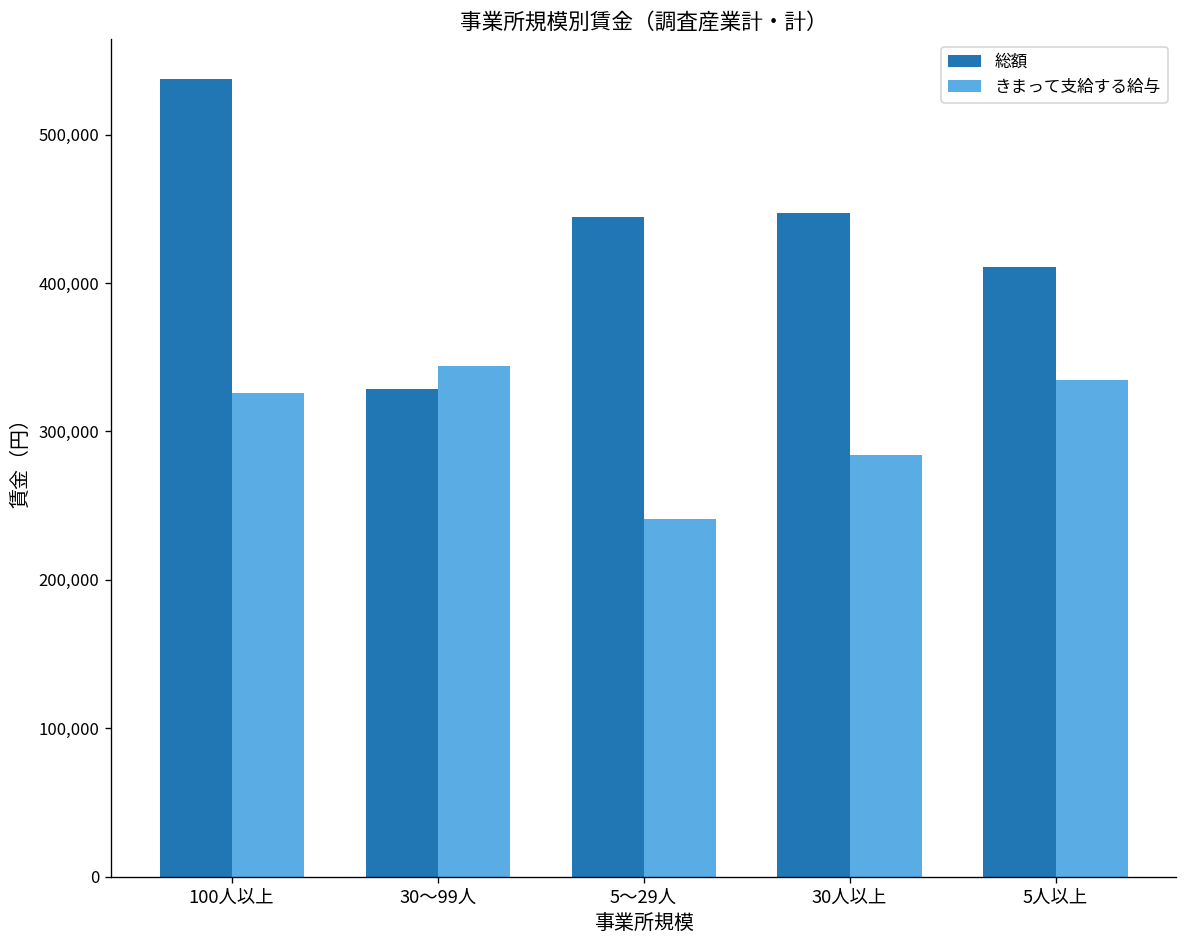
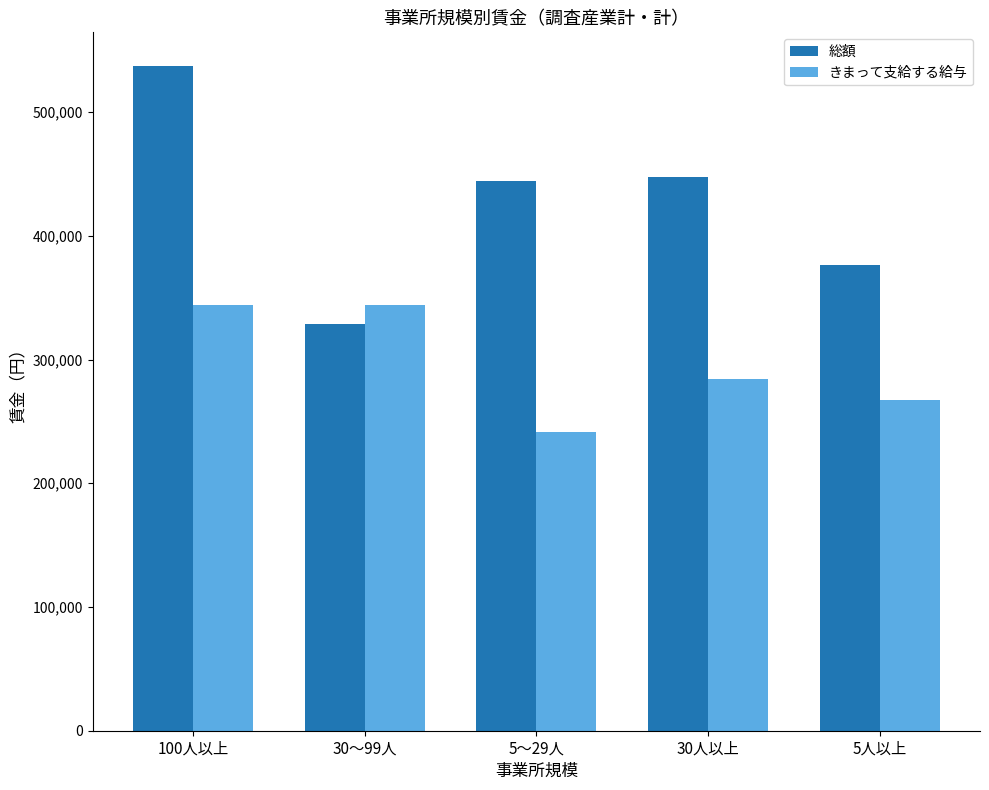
  {
    "総額": {
      "100人以上": "538,000",
      "30～99人": "329,000",
      "5～29人": "444,000",
      "30人以上": "447,000",
-     "5人以上": "411,000"
+     "5人以上": "377,000"
    },
    "きまって支給する給与": {
-     "100人以上": "326,000",
+     "100人以上": "344,000",
      "30～99人": "344,000",
      "5～29人": "241,000",
      "30人以上": "284,000",
-     "5人以上": "335,000"
+     "5人以上": "268,000"
    }
  }
